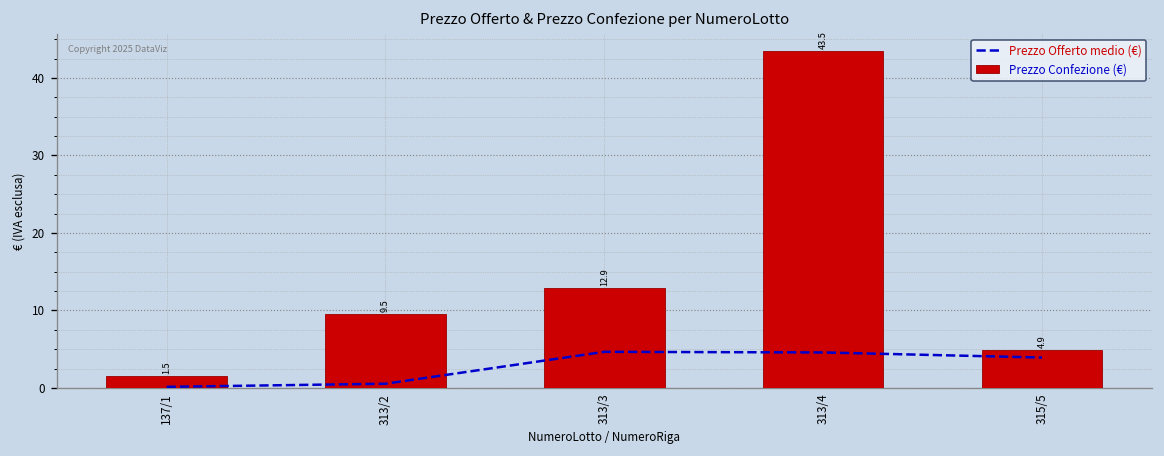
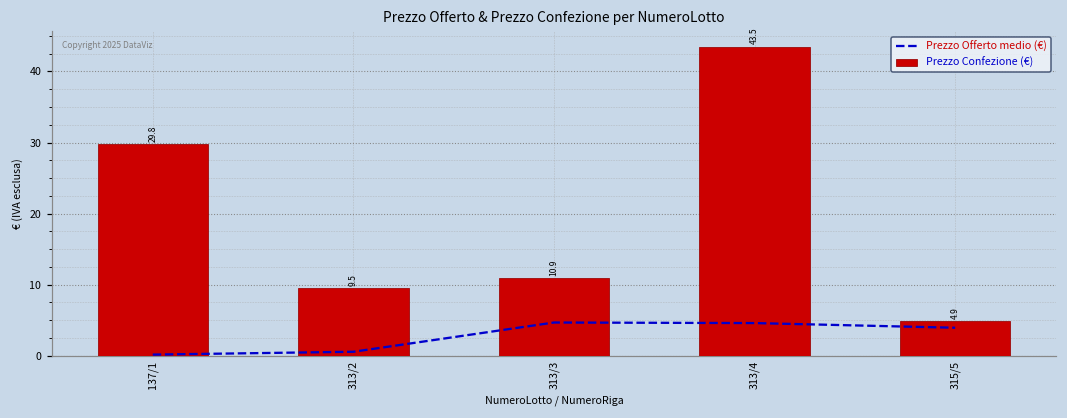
  {
    "Prezzo Confezione (€)": {
-     "137/1": 1.5,
+     "137/1": 29.8,
      "313/2": 9.5,
-     "313/3": 12.9,
+     "313/3": 10.9,
      "313/4": 43.5,
      "315/5": 4.9
    },
    "Prezzo Offerto medio (€)": {
      "137/1": 0,
      "313/2": 1,
      "313/3": 5,
      "313/4": 5,
      "315/5": 4
    }
  }
